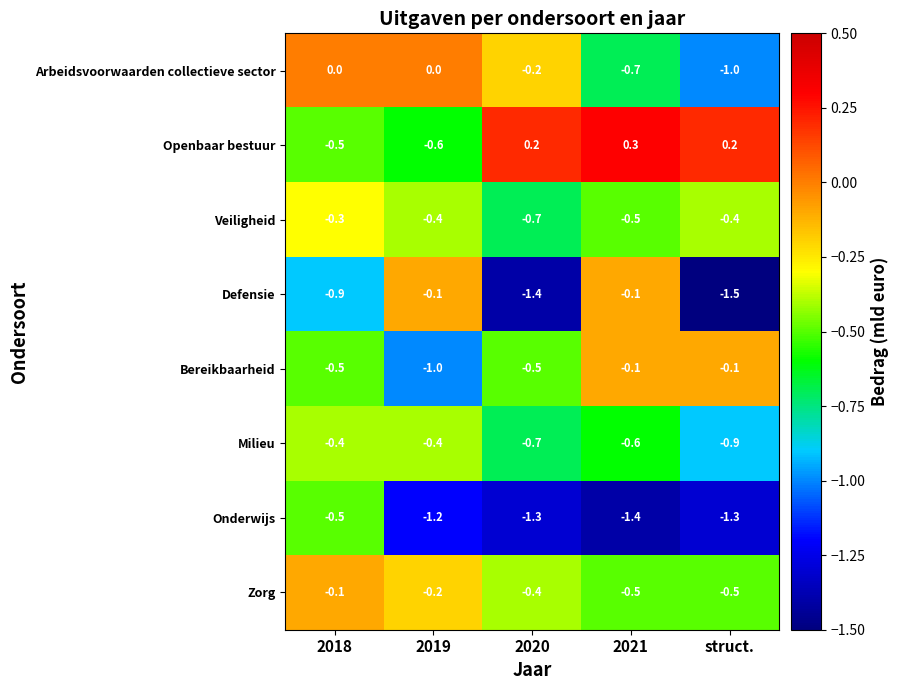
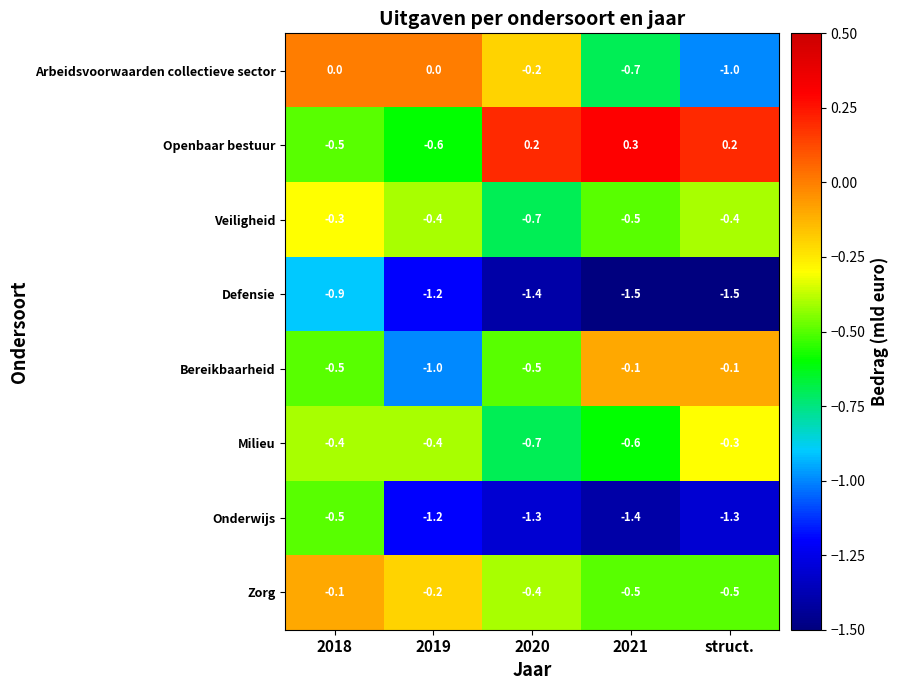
  {
    "Arbeidsvoorwaarden collectieve sector": {
      "2018": 0.0,
      "2019": 0.0,
      "2020": -0.2,
      "2021": -0.7,
      "struct.": -1.0
    },
    "Openbaar bestuur": {
      "2018": -0.5,
      "2019": -0.6,
      "2020": 0.2,
      "2021": 0.3,
      "struct.": 0.2
    },
    "Veiligheid": {
      "2018": -0.3,
      "2019": -0.4,
      "2020": -0.7,
      "2021": -0.5,
      "struct.": -0.4
    },
    "Defensie": {
      "2018": -0.9,
-     "2019": -0.1,
+     "2019": -1.2,
      "2020": -1.4,
-     "2021": -0.1,
+     "2021": -1.5,
      "struct.": -1.5
    },
    "Bereikbaarheid": {
      "2018": -0.5,
      "2019": -1.0,
      "2020": -0.5,
      "2021": -0.1,
      "struct.": -0.1
    },
    "Milieu": {
      "2018": -0.4,
      "2019": -0.4,
      "2020": -0.7,
      "2021": -0.6,
-     "struct.": -0.9
+     "struct.": -0.3
    },
    "Onderwijs": {
      "2018": -0.5,
      "2019": -1.2,
      "2020": -1.3,
      "2021": -1.4,
      "struct.": -1.3
    },
    "Zorg": {
      "2018": -0.1,
      "2019": -0.2,
      "2020": -0.4,
      "2021": -0.5,
      "struct.": -0.5
    }
  }
